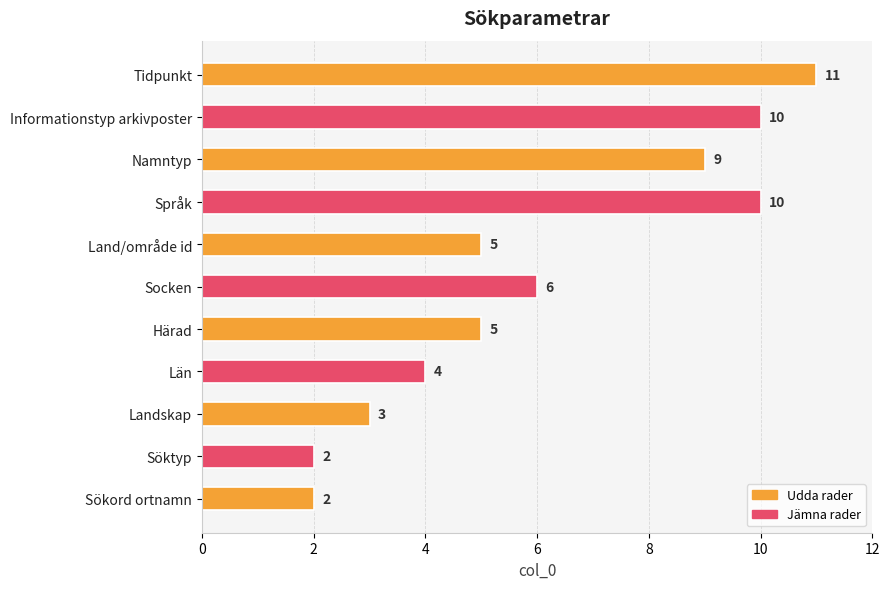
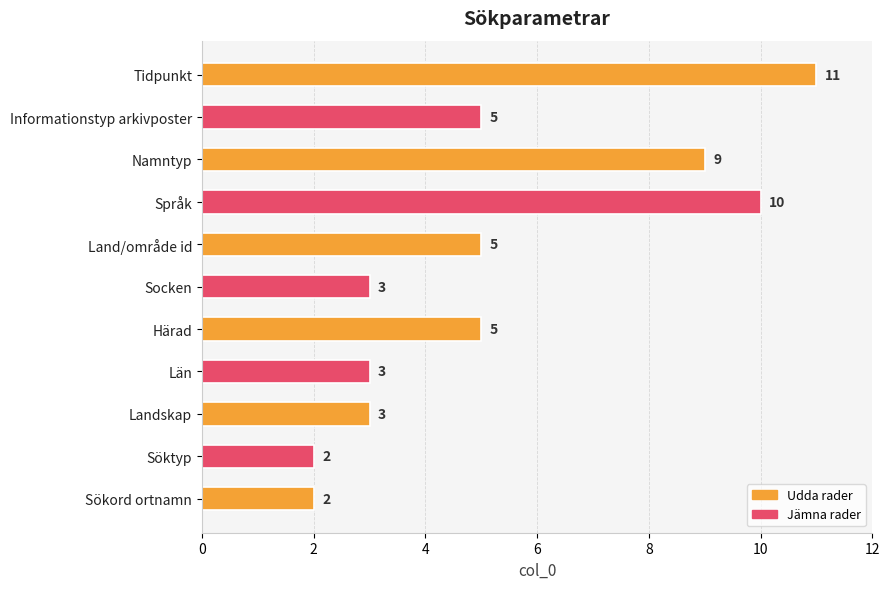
  {
    "Tidpunkt": 11,
-   "Informationstyp arkivposter": 10,
+   "Informationstyp arkivposter": 5,
    "Namntyp": 9,
    "Språk": 10,
    "Land/område id": 5,
-   "Socken": 6,
+   "Socken": 3,
    "Härad": 5,
-   "Län": 4,
+   "Län": 3,
    "Landskap": 3,
    "Söktyp": 2,
    "Sökord ortnamn": 2
  }
